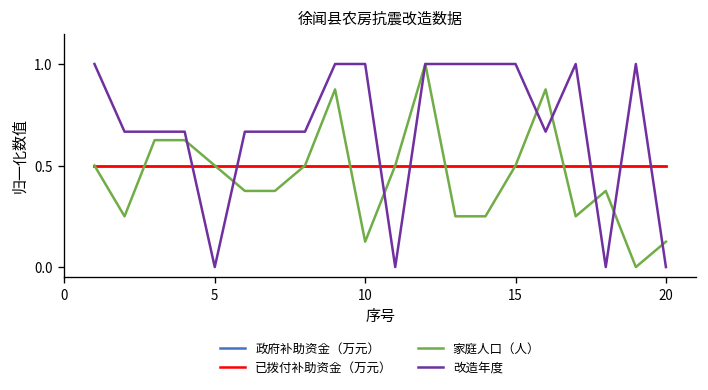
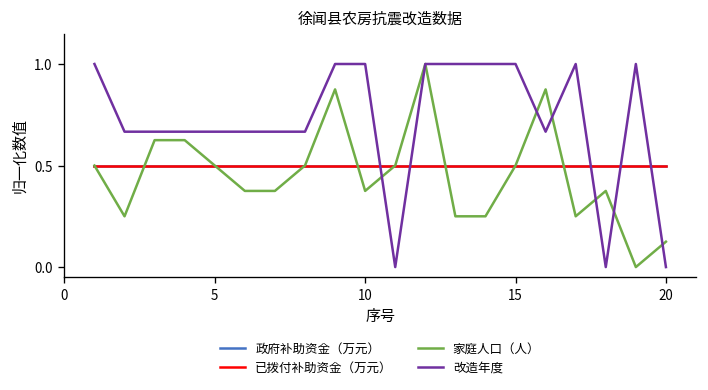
  {
    "已拨付补助资金（万元）": {
      "10": 0.50,
      "20": 0.50
    },
    "家庭人口（人）": {
-     "10": 0.13,
+     "10": 0.38,
      "20": 0.13
    },
    "改造年度": {
-     "5": 0.00,
+     "5": 0.67,
      "10": 1.00,
      "15": 1.00,
      "20": 0.00
    }
  }
